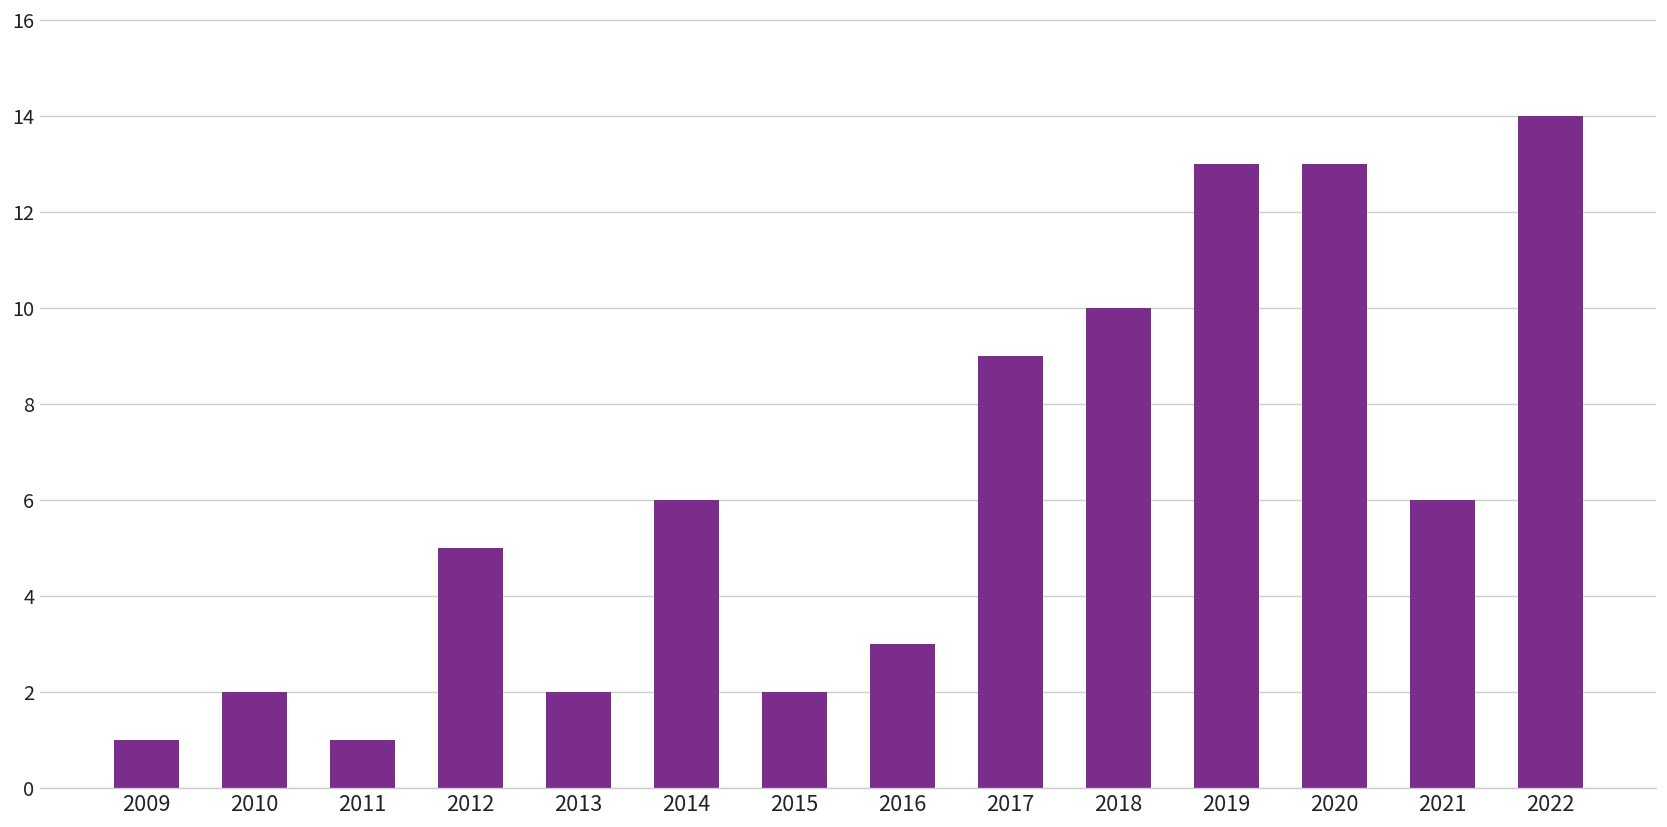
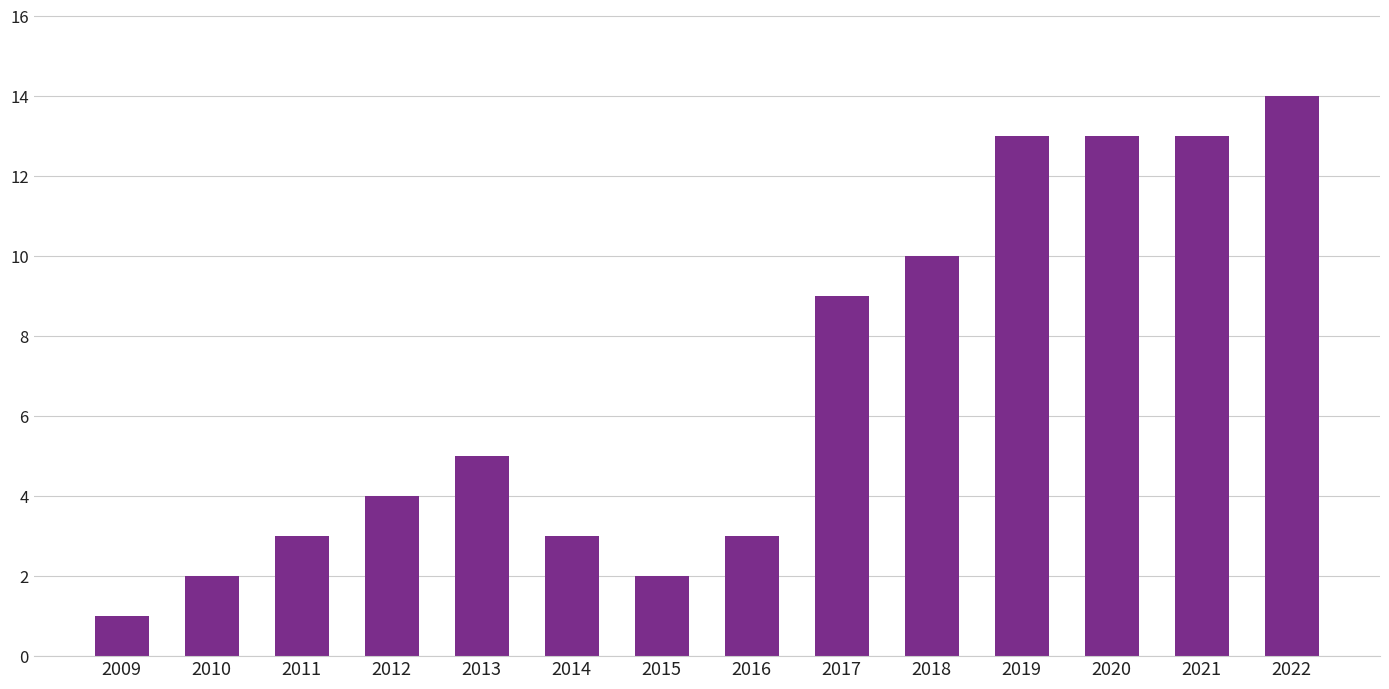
  {
    "2009": 1,
    "2010": 2,
-   "2011": 1,
-   "2012": 5,
-   "2013": 2,
-   "2014": 6,
+   "2011": 3,
+   "2012": 4,
+   "2013": 5,
+   "2014": 3,
    "2015": 2,
    "2016": 3,
    "2017": 9,
    "2018": 10,
    "2019": 13,
    "2020": 13,
-   "2021": 6,
+   "2021": 13,
    "2022": 14
  }
